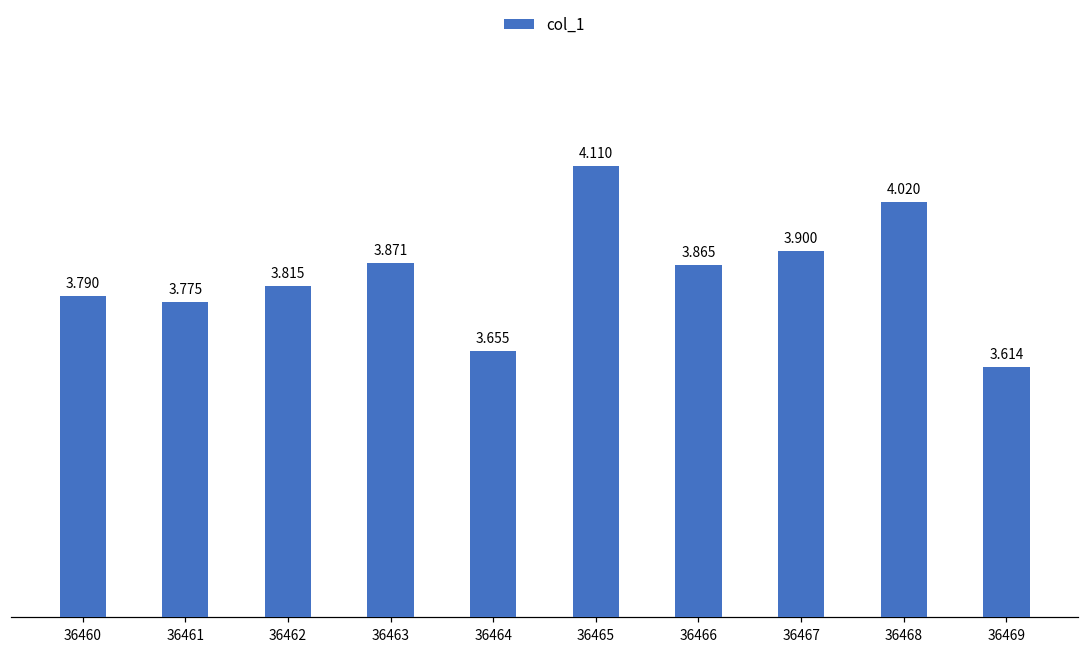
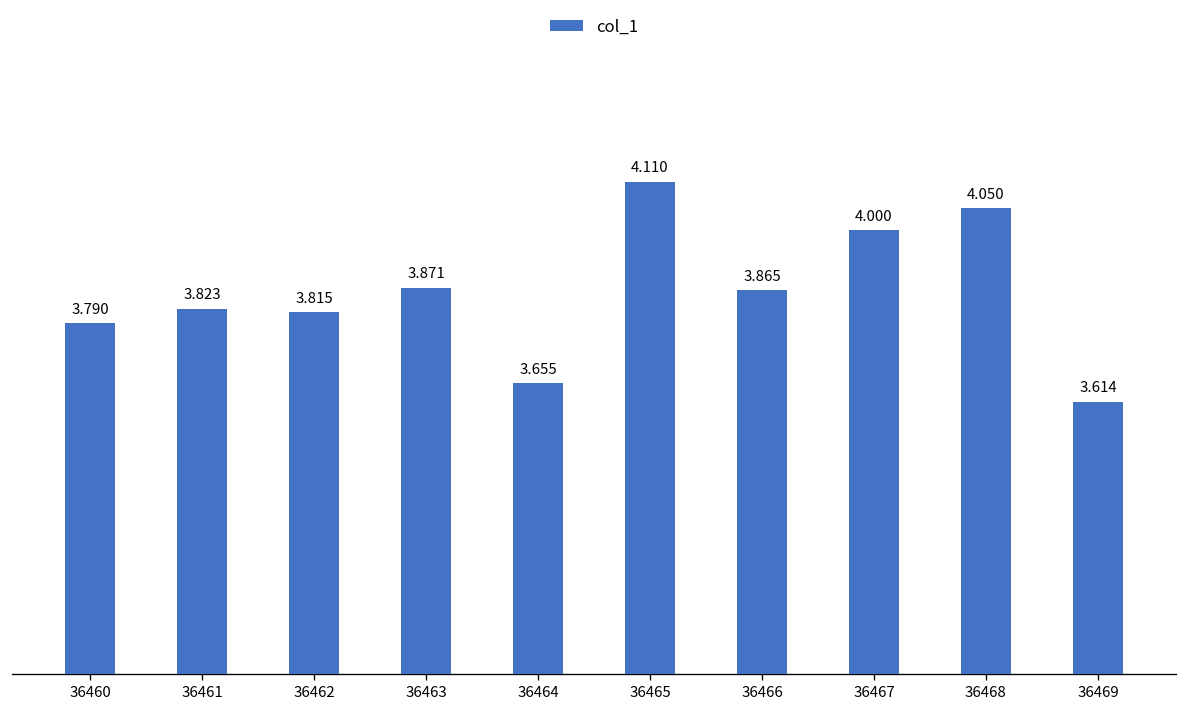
  {
    "36460": 3.790,
-   "36461": 3.775,
+   "36461": 3.823,
    "36462": 3.815,
    "36463": 3.871,
    "36464": 3.655,
    "36465": 4.110,
    "36466": 3.865,
-   "36467": 3.900,
-   "36468": 4.020,
+   "36467": 4.000,
+   "36468": 4.050,
    "36469": 3.614
  }
